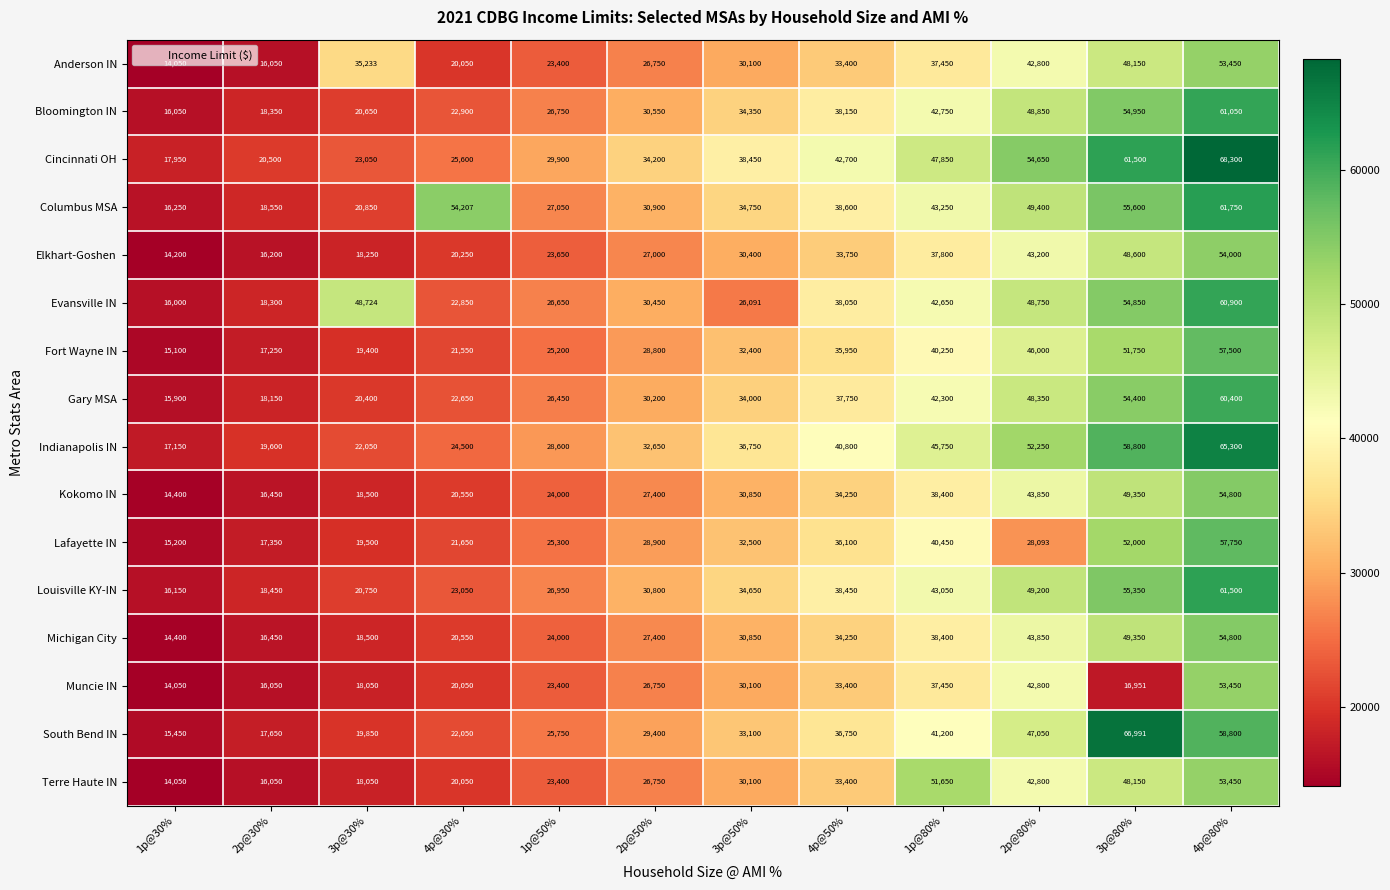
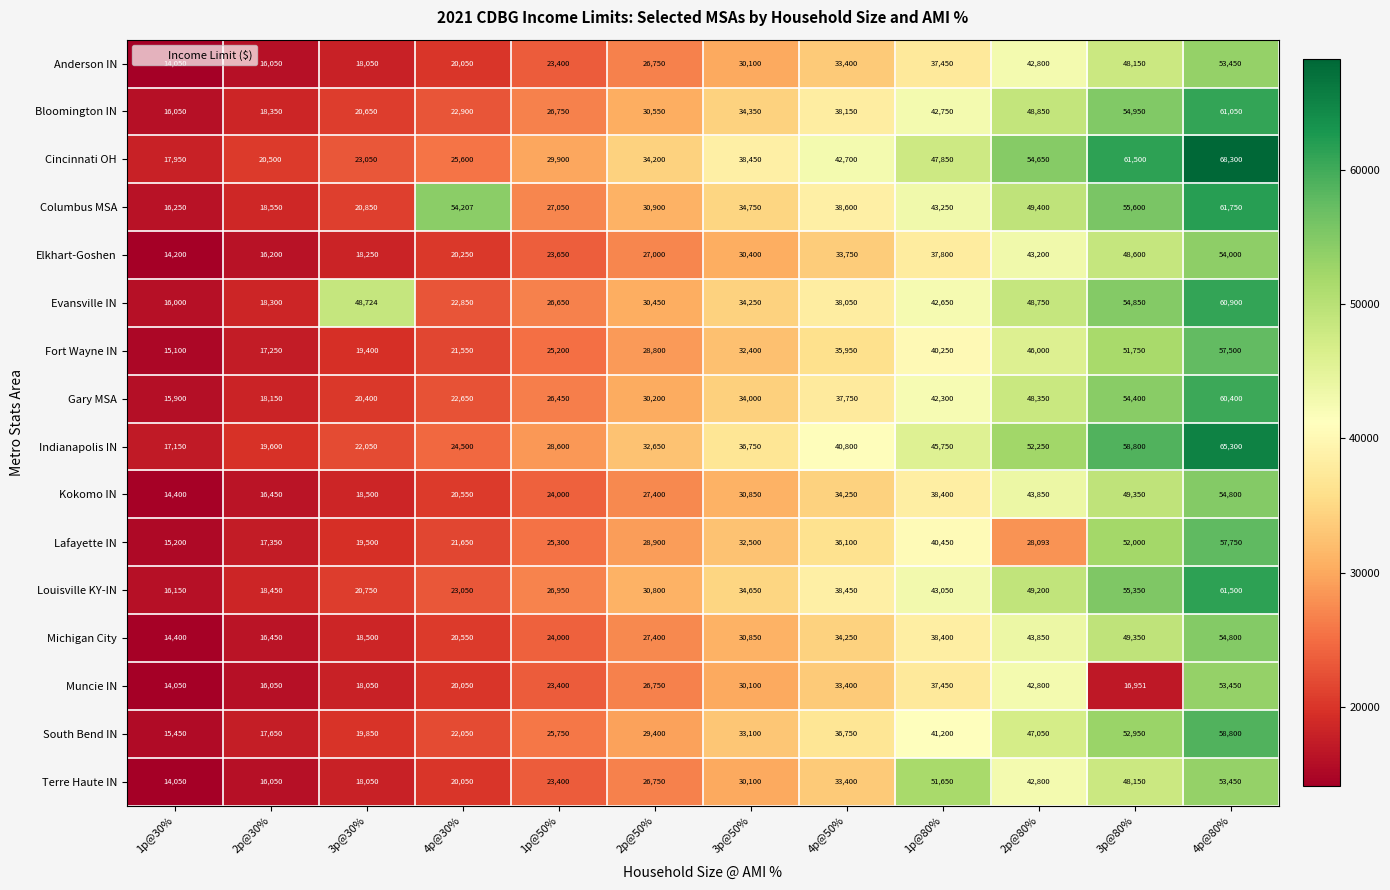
  {
    "Anderson IN": {
      "2p@30%": "16,050",
-     "3p@30%": "35,233",
+     "3p@30%": "18,050",
      "4p@30%": "20,050",
      "1p@50%": "23,400",
      "2p@50%": "26,750",
      "3p@50%": "30,100",
      "4p@50%": "33,400",
      "1p@80%": "37,450",
      "2p@80%": "42,800",
      "3p@80%": "48,150",
      "4p@80%": "53,450"
    },
    "Bloomington IN": {
      "1p@30%": "16,050",
      "2p@30%": "18,350",
      "3p@30%": "20,650",
      "4p@30%": "22,900",
      "1p@50%": "26,750",
      "2p@50%": "30,550",
      "3p@50%": "34,350",
      "4p@50%": "38,150",
      "1p@80%": "42,750",
      "2p@80%": "48,850",
      "3p@80%": "54,950",
      "4p@80%": "61,050"
    },
    "Cincinnati OH": {
      "1p@30%": "17,950",
      "2p@30%": "20,500",
      "3p@30%": "23,050",
      "4p@30%": "25,600",
      "1p@50%": "29,900",
      "2p@50%": "34,200",
      "3p@50%": "38,450",
      "4p@50%": "42,700",
      "1p@80%": "47,850",
      "2p@80%": "54,650",
      "3p@80%": "61,500",
      "4p@80%": "68,300"
    },
    "Columbus MSA": {
      "1p@30%": "16,250",
      "2p@30%": "18,550",
      "3p@30%": "20,850",
      "4p@30%": "54,207",
      "1p@50%": "27,050",
      "2p@50%": "30,900",
      "3p@50%": "34,750",
      "4p@50%": "38,600",
      "1p@80%": "43,250",
      "2p@80%": "49,400",
      "3p@80%": "55,600",
      "4p@80%": "61,750"
    },
    "Elkhart-Goshen": {
      "1p@30%": "14,200",
      "2p@30%": "16,200",
      "3p@30%": "18,250",
      "4p@30%": "20,250",
      "1p@50%": "23,650",
      "2p@50%": "27,000",
      "3p@50%": "30,400",
      "4p@50%": "33,750",
      "1p@80%": "37,800",
      "2p@80%": "43,200",
      "3p@80%": "48,600",
      "4p@80%": "54,000"
    },
    "Evansville IN": {
      "1p@30%": "16,000",
      "2p@30%": "18,300",
      "3p@30%": "48,724",
      "4p@30%": "22,850",
      "1p@50%": "26,650",
      "2p@50%": "30,450",
-     "3p@50%": "26,091",
+     "3p@50%": "34,250",
      "4p@50%": "38,050",
      "1p@80%": "42,650",
      "2p@80%": "48,750",
      "3p@80%": "54,850",
      "4p@80%": "60,900"
    },
    "Fort Wayne IN": {
      "1p@30%": "15,100",
      "2p@30%": "17,250",
      "3p@30%": "19,400",
      "4p@30%": "21,550",
      "1p@50%": "25,200",
      "2p@50%": "28,800",
      "3p@50%": "32,400",
      "4p@50%": "35,950",
      "1p@80%": "40,250",
      "2p@80%": "46,000",
      "3p@80%": "51,750",
      "4p@80%": "57,500"
    },
    "Gary MSA": {
      "1p@30%": "15,900",
      "2p@30%": "18,150",
      "3p@30%": "20,400",
      "4p@30%": "22,650",
      "1p@50%": "26,450",
      "2p@50%": "30,200",
      "3p@50%": "34,000",
      "4p@50%": "37,750",
      "1p@80%": "42,300",
      "2p@80%": "48,350",
      "3p@80%": "54,400",
      "4p@80%": "60,400"
    },
    "Indianapolis IN": {
      "1p@30%": "17,150",
      "2p@30%": "19,600",
      "3p@30%": "22,050",
      "4p@30%": "24,500",
      "1p@50%": "28,600",
      "2p@50%": "32,650",
      "3p@50%": "36,750",
      "4p@50%": "40,800",
      "1p@80%": "45,750",
      "2p@80%": "52,250",
      "3p@80%": "58,800",
      "4p@80%": "65,300"
    },
    "Kokomo IN": {
      "1p@30%": "14,400",
      "2p@30%": "16,450",
      "3p@30%": "18,500",
      "4p@30%": "20,550",
      "1p@50%": "24,000",
      "2p@50%": "27,400",
      "3p@50%": "30,850",
      "4p@50%": "34,250",
      "1p@80%": "38,400",
      "2p@80%": "43,850",
      "3p@80%": "49,350",
      "4p@80%": "54,800"
    },
    "Lafayette IN": {
      "1p@30%": "15,200",
      "2p@30%": "17,350",
      "3p@30%": "19,500",
      "4p@30%": "21,650",
      "1p@50%": "25,300",
      "2p@50%": "28,900",
      "3p@50%": "32,500",
      "4p@50%": "36,100",
      "1p@80%": "40,450",
      "2p@80%": "28,093",
      "3p@80%": "52,000",
      "4p@80%": "57,750"
    },
    "Louisville KY-IN": {
      "1p@30%": "16,150",
      "2p@30%": "18,450",
      "3p@30%": "20,750",
      "4p@30%": "23,050",
      "1p@50%": "26,950",
      "2p@50%": "30,800",
      "3p@50%": "34,650",
      "4p@50%": "38,450",
      "1p@80%": "43,050",
      "2p@80%": "49,200",
      "3p@80%": "55,350",
      "4p@80%": "61,500"
    },
    "Michigan City": {
      "1p@30%": "14,400",
      "2p@30%": "16,450",
      "3p@30%": "18,500",
      "4p@30%": "20,550",
      "1p@50%": "24,000",
      "2p@50%": "27,400",
      "3p@50%": "30,850",
      "4p@50%": "34,250",
      "1p@80%": "38,400",
      "2p@80%": "43,850",
      "3p@80%": "49,350",
      "4p@80%": "54,800"
    },
    "Muncie IN": {
      "1p@30%": "14,050",
      "2p@30%": "16,050",
      "3p@30%": "18,050",
      "4p@30%": "20,050",
      "1p@50%": "23,400",
      "2p@50%": "26,750",
      "3p@50%": "30,100",
      "4p@50%": "33,400",
      "1p@80%": "37,450",
      "2p@80%": "42,800",
      "3p@80%": "16,951",
      "4p@80%": "53,450"
    },
    "South Bend IN": {
      "1p@30%": "15,450",
      "2p@30%": "17,650",
      "3p@30%": "19,850",
      "4p@30%": "22,050",
      "1p@50%": "25,750",
      "2p@50%": "29,400",
      "3p@50%": "33,100",
      "4p@50%": "36,750",
      "1p@80%": "41,200",
      "2p@80%": "47,050",
-     "3p@80%": "66,991",
+     "3p@80%": "52,950",
      "4p@80%": "58,800"
    },
    "Terre Haute IN": {
      "1p@30%": "14,050",
      "2p@30%": "16,050",
      "3p@30%": "18,050",
      "4p@30%": "20,050",
      "1p@50%": "23,400",
      "2p@50%": "26,750",
      "3p@50%": "30,100",
      "4p@50%": "33,400",
      "1p@80%": "51,650",
      "2p@80%": "42,800",
      "3p@80%": "48,150",
      "4p@80%": "53,450"
    }
  }
